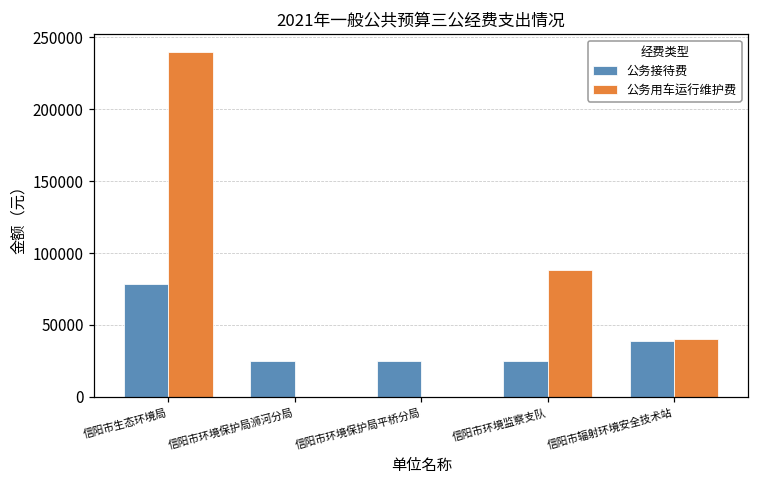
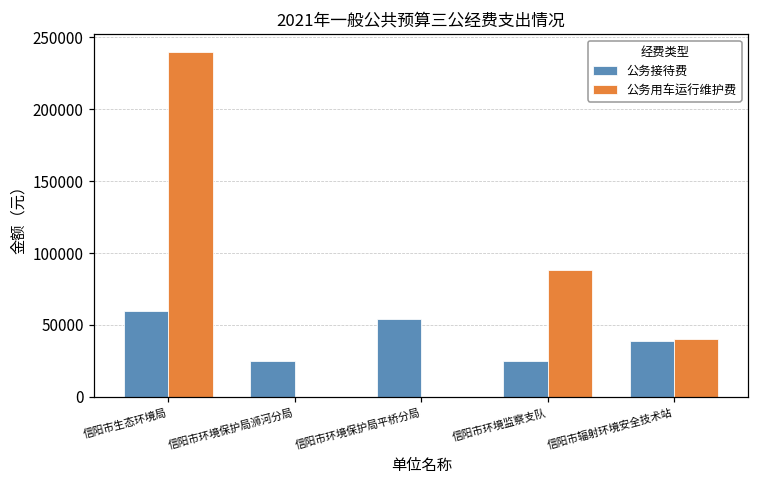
  {
    "公务接待费": {
-     "信阳市生态环境局": 79000,
+     "信阳市生态环境局": 60000,
      "信阳市环境保护局浉河分局": 25000,
-     "信阳市环境保护局平桥分局": 25000,
+     "信阳市环境保护局平桥分局": 54000,
      "信阳市环境监察支队": 25000,
      "信阳市辐射环境安全技术站": 39000
    },
    "公务用车运行维护费": {
      "信阳市生态环境局": 240000,
      "信阳市环境保护局浉河分局": 0,
      "信阳市环境保护局平桥分局": 0,
      "信阳市环境监察支队": 88000,
      "信阳市辐射环境安全技术站": 40000
    }
  }
